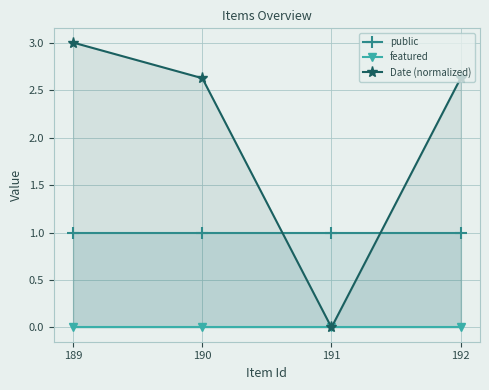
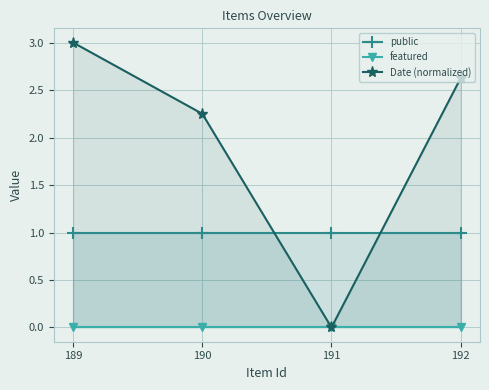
  {
    "Date (normalized)": {
      "189": 3.0,
-     "190": 2.6
+     "190": 2.3
    }
  }
